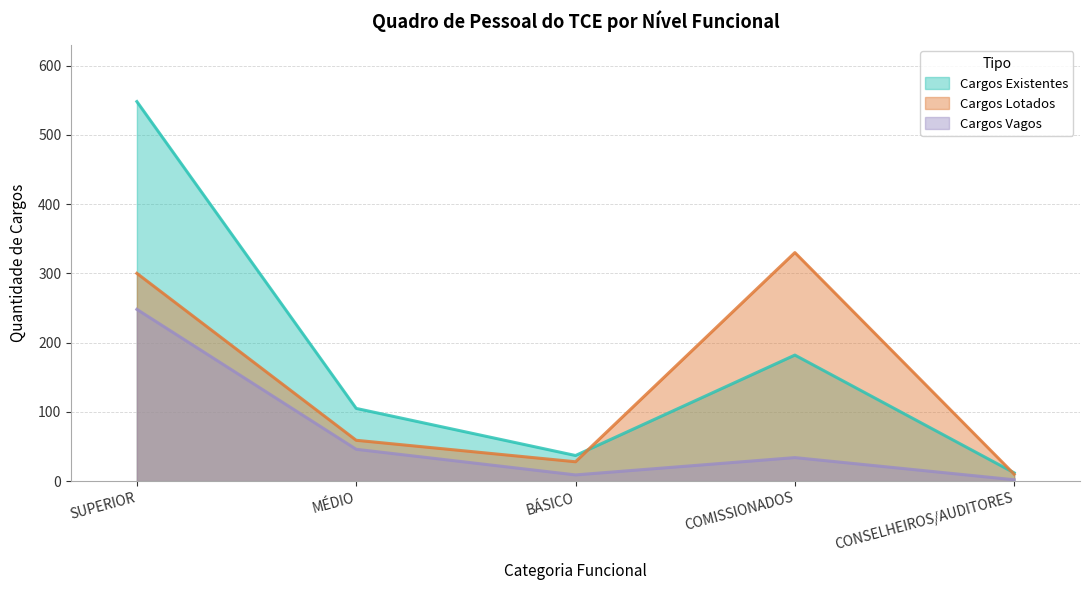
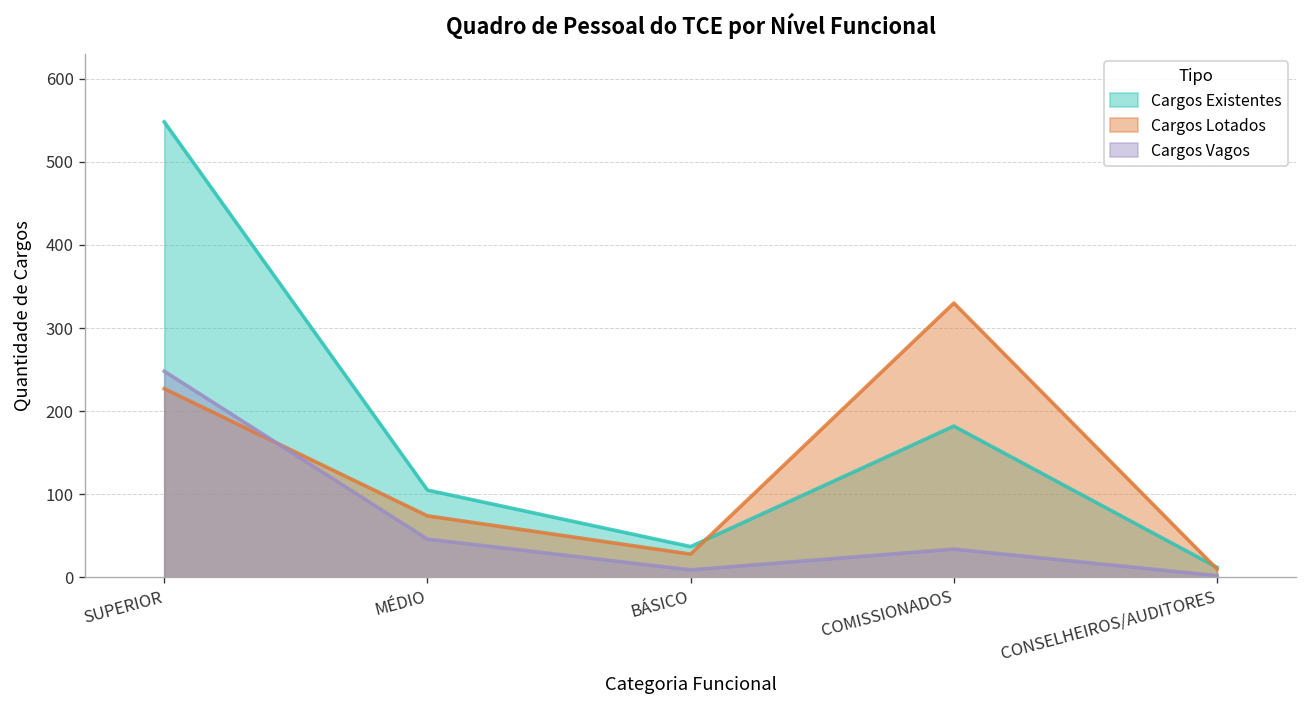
  {
    "Cargos Existentes": {
      "SUPERIOR": 550,
      "MÉDIO": 110,
      "BÁSICO": 40,
      "COMISSIONADOS": 180
    },
    "Cargos Lotados": {
-     "SUPERIOR": 300,
-     "MÉDIO": 60,
+     "SUPERIOR": 230,
+     "MÉDIO": 70,
      "BÁSICO": 30,
      "COMISSIONADOS": 330
    },
    "Cargos Vagos": {
      "SUPERIOR": 250,
      "MÉDIO": 50,
      "BÁSICO": 10,
      "COMISSIONADOS": 30,
      "CONSELHEIROS/AUDITORES": 0
    }
  }
